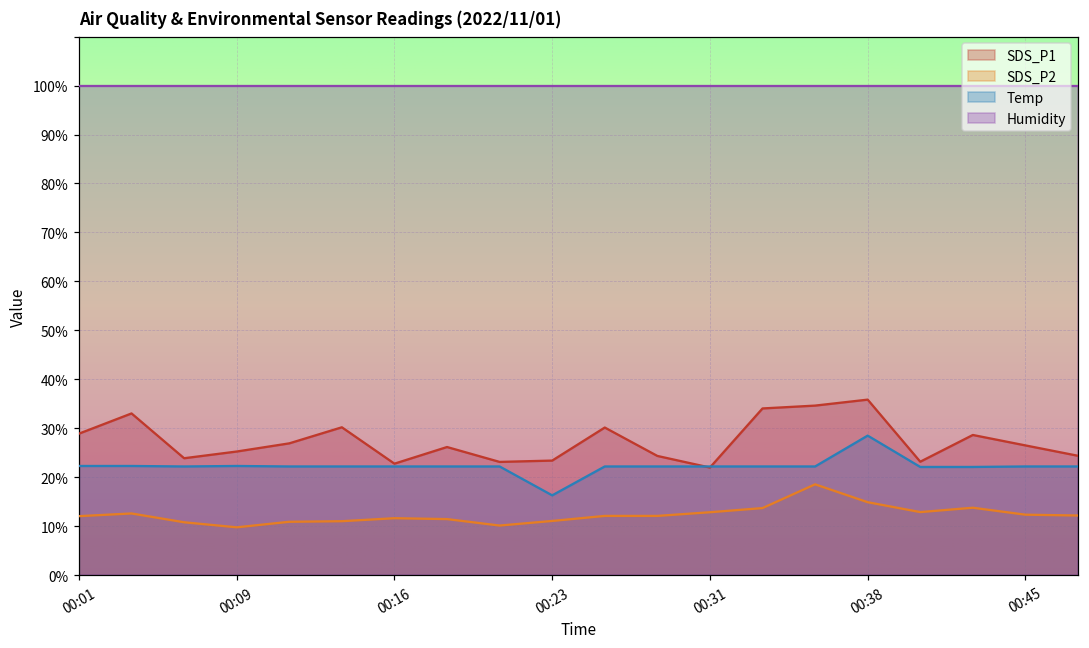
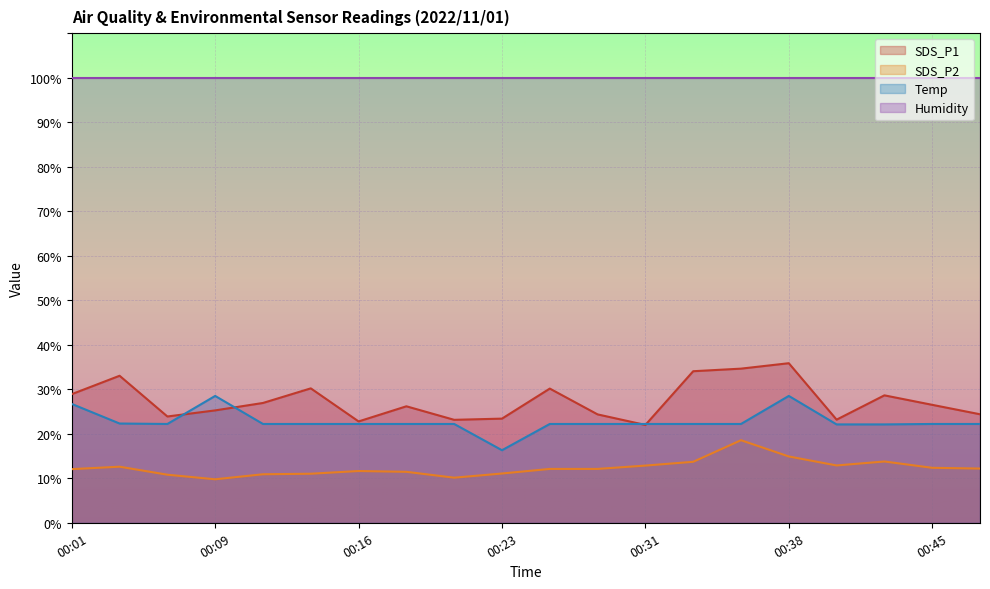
  {
    "Temp": {
-     "00:01": "22%",
-     "00:09": "22%",
+     "00:01": "27%",
+     "00:09": "29%",
      "00:16": "22%",
      "00:23": "16%",
      "00:38": "29%",
      "00:45": "22%"
    },
    "Humidity": {
      "00:01": "100%",
      "00:09": "100%",
      "00:16": "100%",
      "00:23": "100%",
      "00:31": "100%",
      "00:38": "100%"
    }
  }
